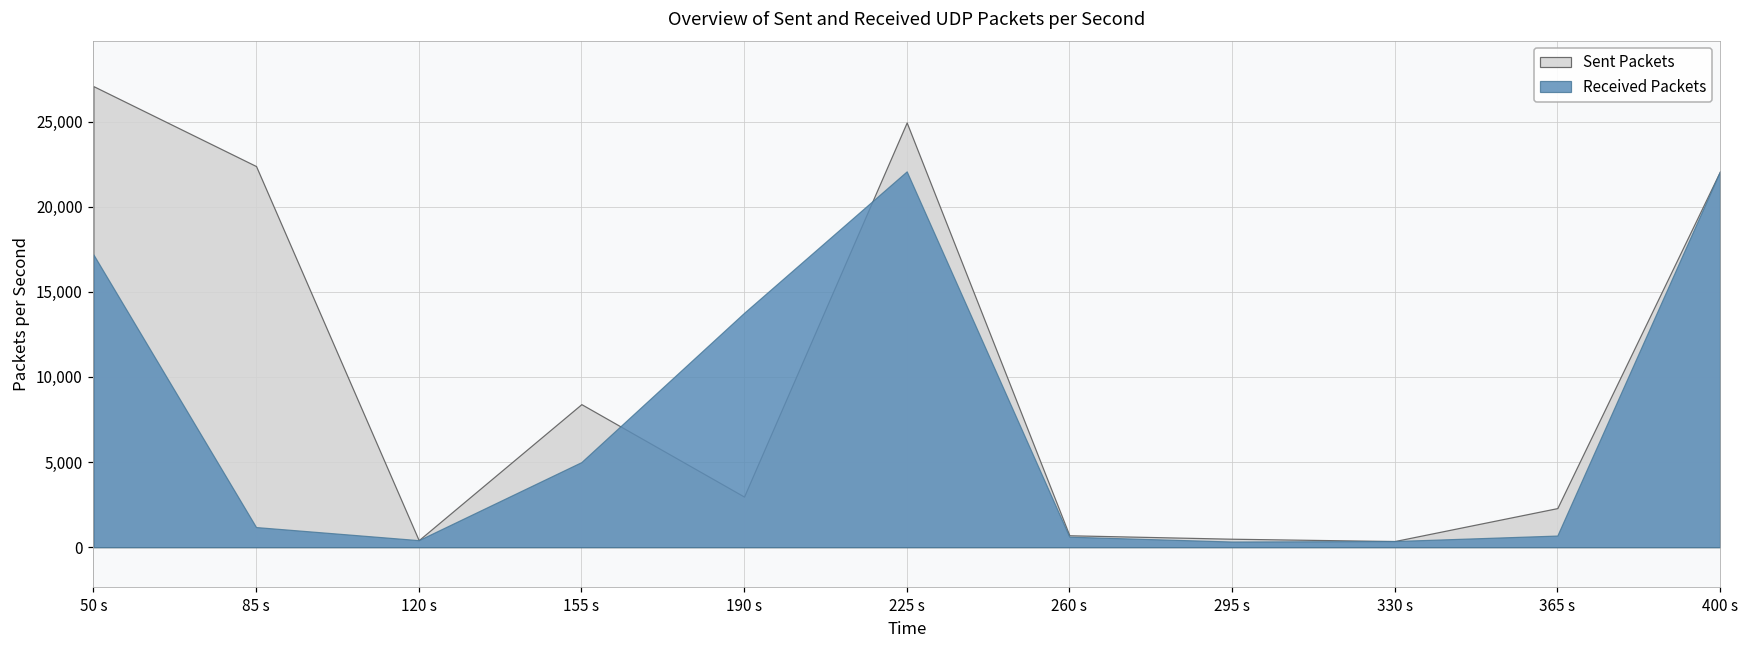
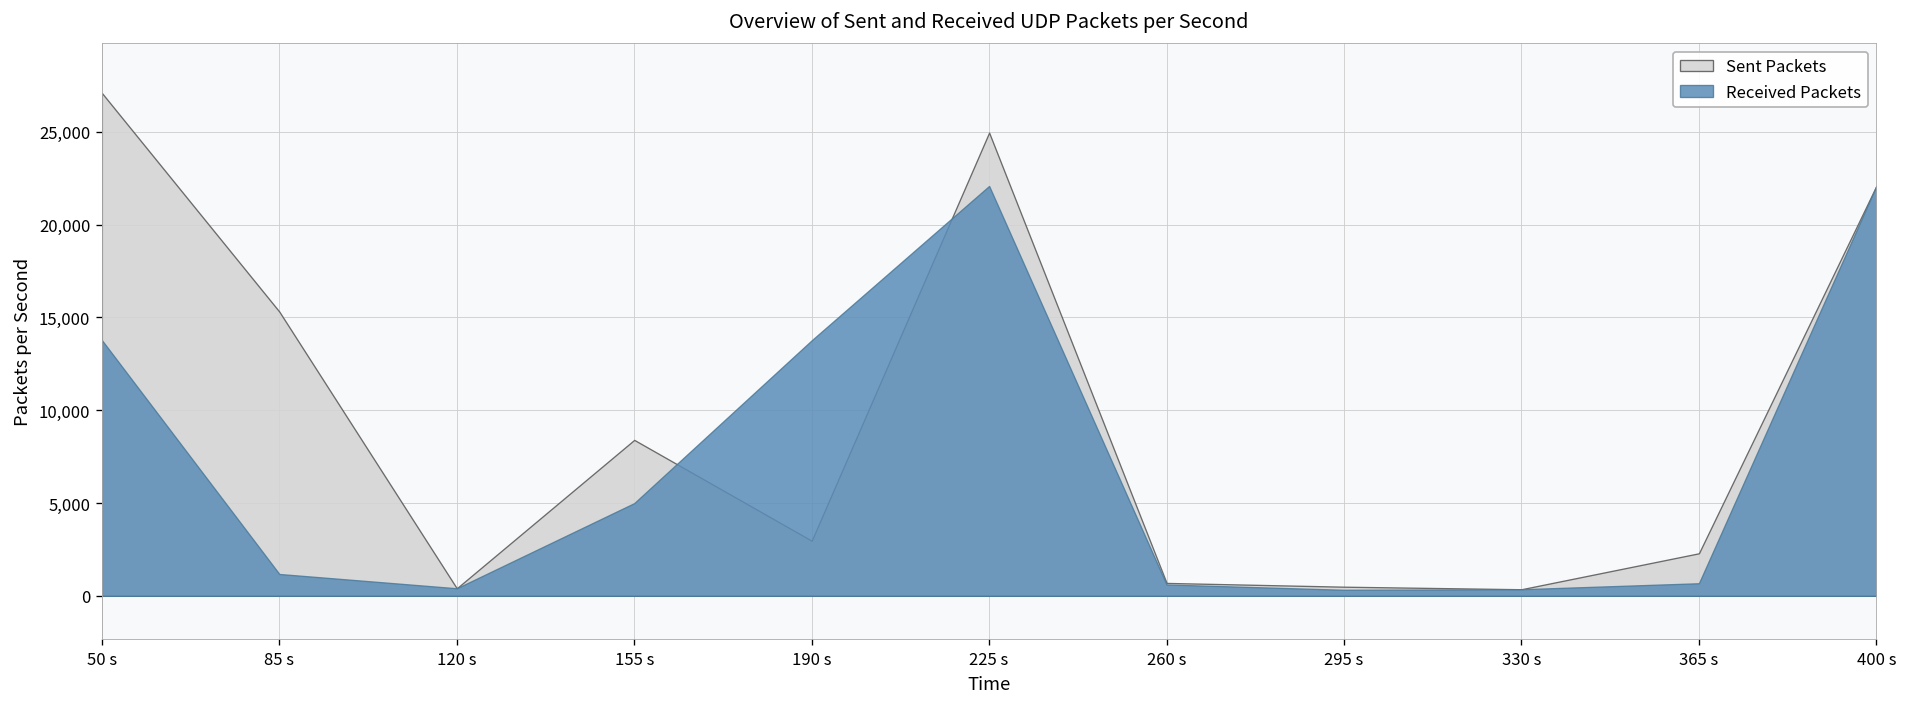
  {
    "Sent Packets": {
      "50 s": "27,100",
-     "85 s": "22,400",
+     "85 s": "15,300",
      "155 s": "8,400",
      "190 s": "3,000",
      "225 s": "25,000",
      "365 s": "2,300"
    },
    "Received Packets": {
-     "50 s": "17,200",
+     "50 s": "13,800",
      "85 s": "1,200",
      "155 s": "5,000",
      "190 s": "13,800",
      "225 s": "22,100",
      "365 s": "700"
    }
  }
